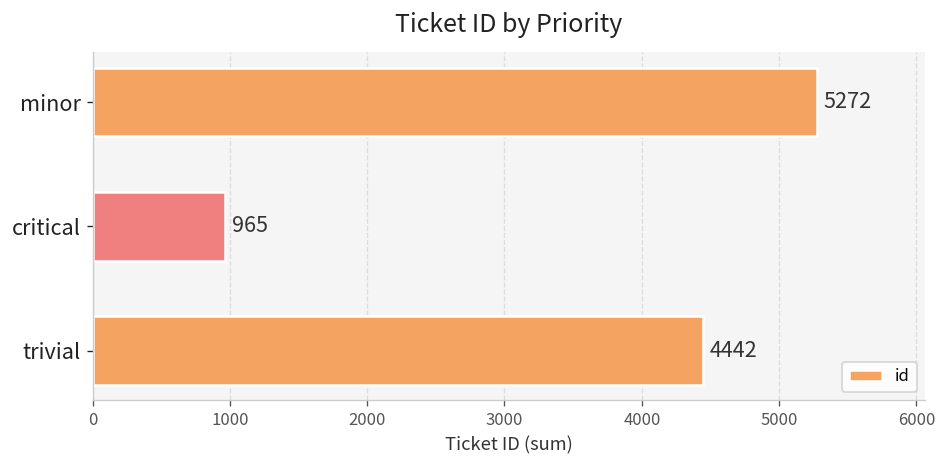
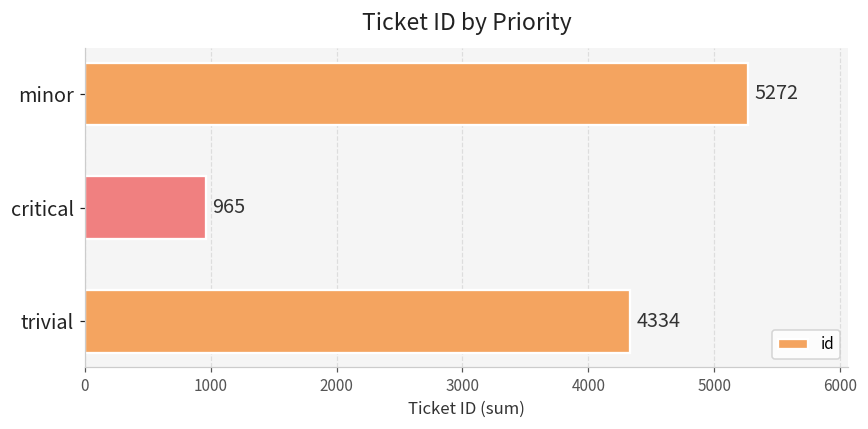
  {
    "minor": 5272,
    "critical": 965,
-   "trivial": 4442
+   "trivial": 4334
  }
